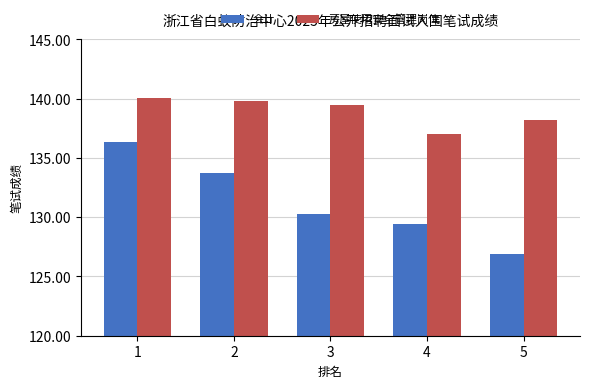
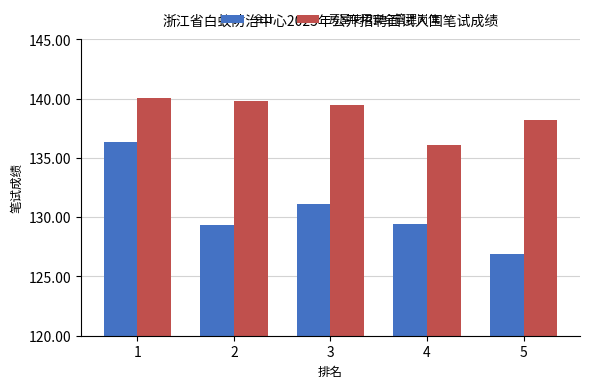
  {
    "会计": {
      "1": 136.3,
-     "2": 133.7,
-     "3": 130.3,
+     "2": 129.3,
+     "3": 131.2,
      "4": 129.4,
      "5": 126.9
    },
    "房屋使用安全管理岗位": {
      "1": 140.1,
      "2": 139.8,
      "3": 139.5,
-     "4": 137.0,
+     "4": 136.1,
      "5": 138.2
    }
  }
